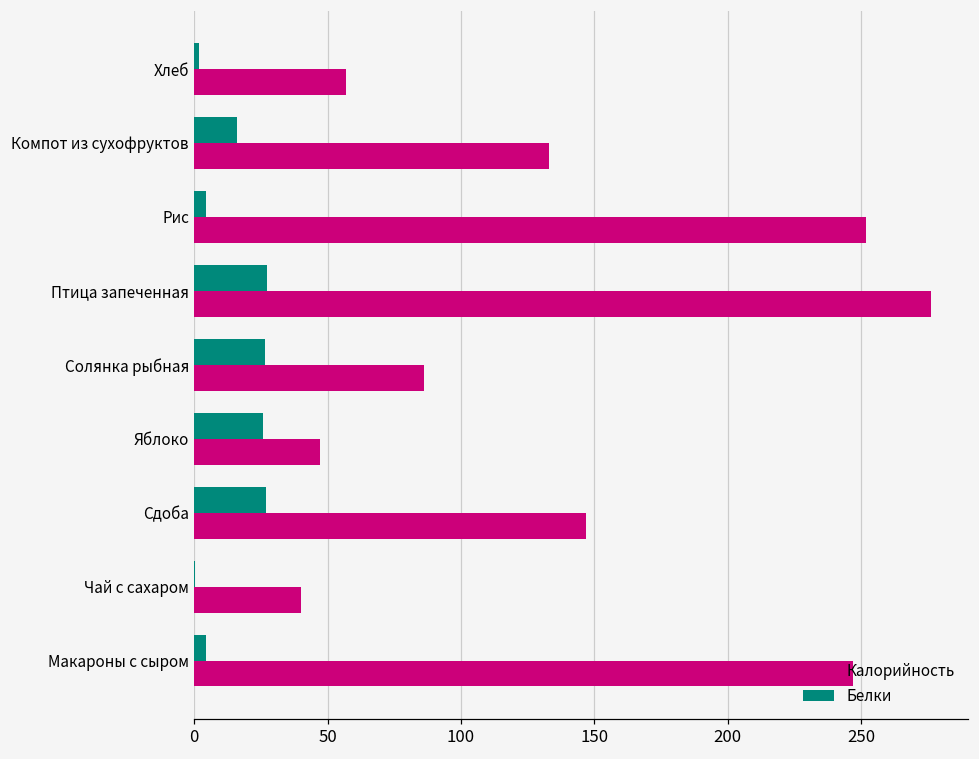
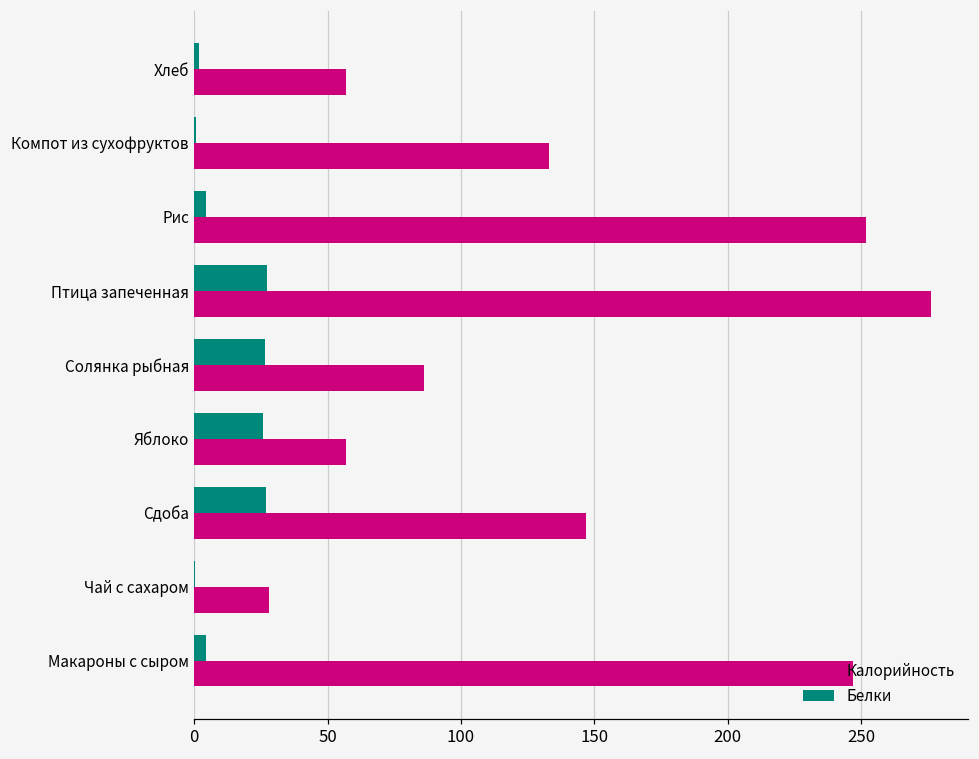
  {
    "Калорийность": {
      "Хлеб": 57,
      "Компот из сухофруктов": 133,
      "Рис": 252,
      "Птица запеченная": 276,
      "Солянка рыбная": 86,
-     "Яблоко": 47,
+     "Яблоко": 57,
      "Сдоба": 147,
-     "Чай с сахаром": 40,
+     "Чай с сахаром": 28,
      "Макароны с сыром": 247
    },
    "Белки": {
      "Хлеб": 2,
-     "Компот из сухофруктов": 16,
+     "Компот из сухофруктов": 1,
      "Рис": 4,
      "Птица запеченная": 27,
      "Солянка рыбная": 26,
      "Яблоко": 26,
      "Сдоба": 27,
      "Макароны с сыром": 4
    }
  }
